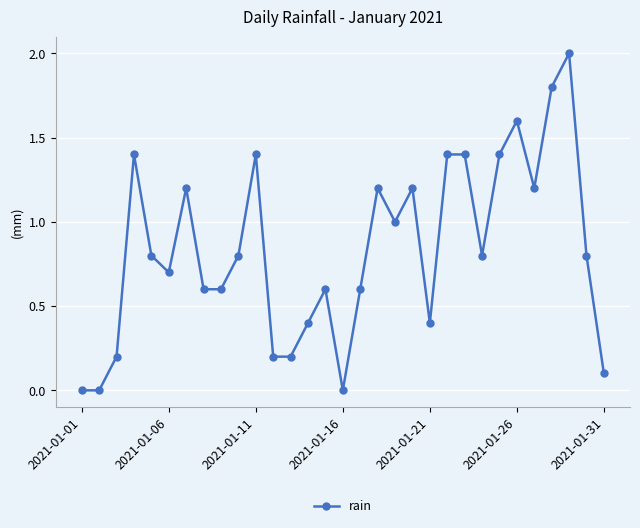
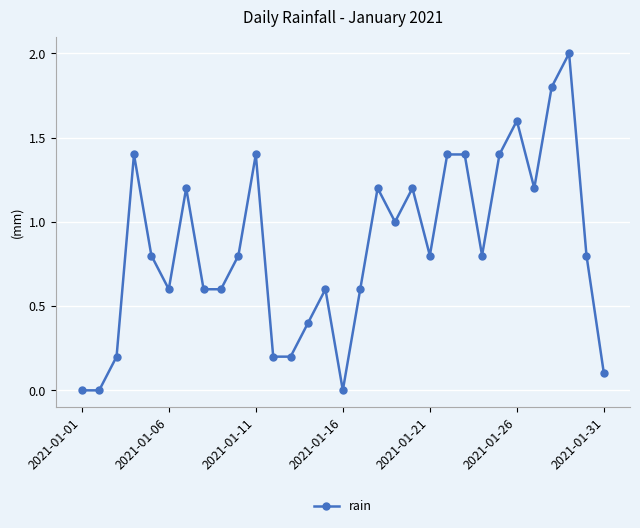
  {
    "2021-01-01": 0.0,
-   "2021-01-06": 0.7,
+   "2021-01-06": 0.6,
    "2021-01-11": 1.4,
    "2021-01-16": 0.0,
-   "2021-01-21": 0.4,
+   "2021-01-21": 0.8,
    "2021-01-26": 1.6,
    "2021-01-31": 0.1
  }
